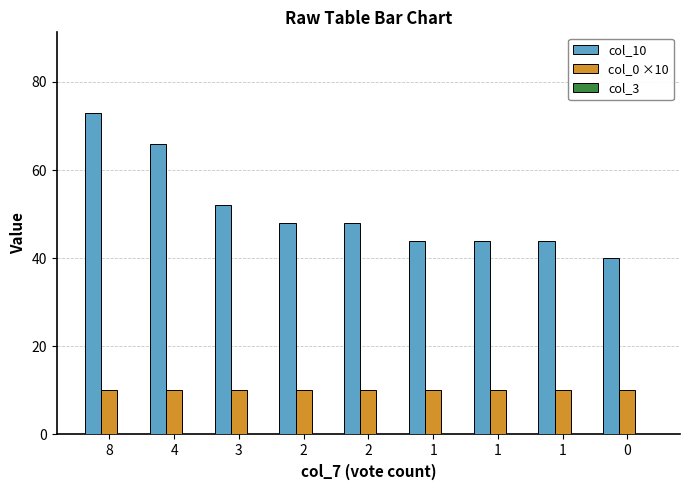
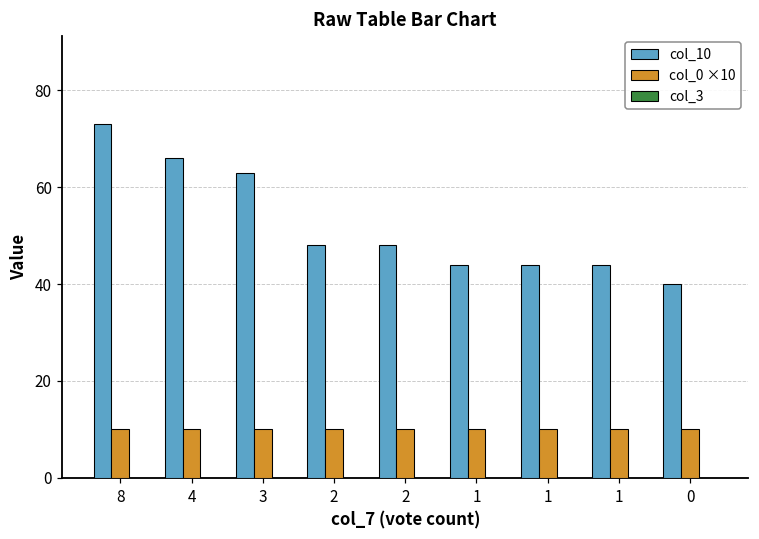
  {
    "col_10": {
      "8": 73,
      "4": 66,
-     "3": 52,
+     "3": 63,
      "0": 40
    },
    "col_0 ×10": {
      "8": 10,
      "4": 10,
      "3": 10,
      "0": 10
    },
    "col_3": {
      "8": 0,
      "4": 0,
      "3": 0,
      "0": 0
    }
  }
